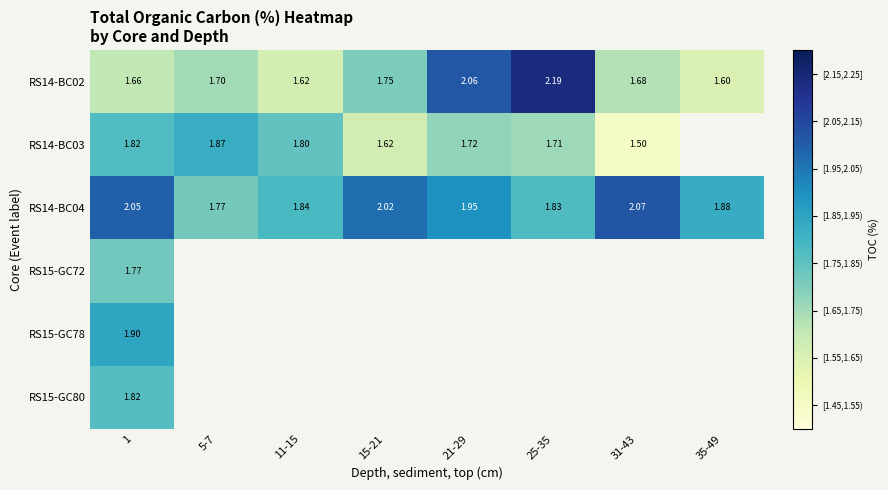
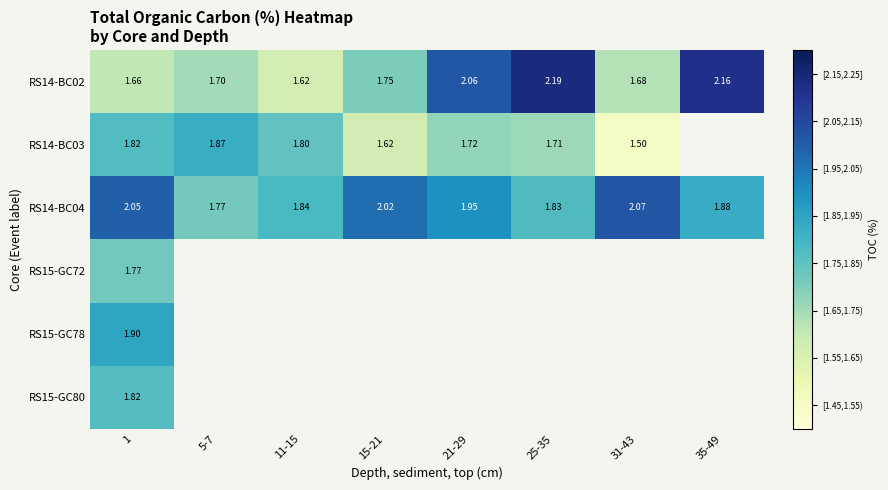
  {
    "RS14-BC02": {
      "1": 1.66,
      "5-7": 1.70,
      "11-15": 1.62,
      "15-21": 1.75,
      "21-29": 2.06,
      "25-35": 2.19,
      "31-43": 1.68,
-     "35-49": 1.60
+     "35-49": 2.16
    },
    "RS14-BC03": {
      "1": 1.82,
      "5-7": 1.87,
      "11-15": 1.80,
      "15-21": 1.62,
      "21-29": 1.72,
      "25-35": 1.71,
      "31-43": 1.50
    },
    "RS14-BC04": {
      "1": 2.05,
      "5-7": 1.77,
      "11-15": 1.84,
      "15-21": 2.02,
      "21-29": 1.95,
      "25-35": 1.83,
      "31-43": 2.07,
      "35-49": 1.88
    },
    "RS15-GC72": {
      "1": 1.77
    },
    "RS15-GC78": {
      "1": 1.90
    },
    "RS15-GC80": {
      "1": 1.82
    }
  }
